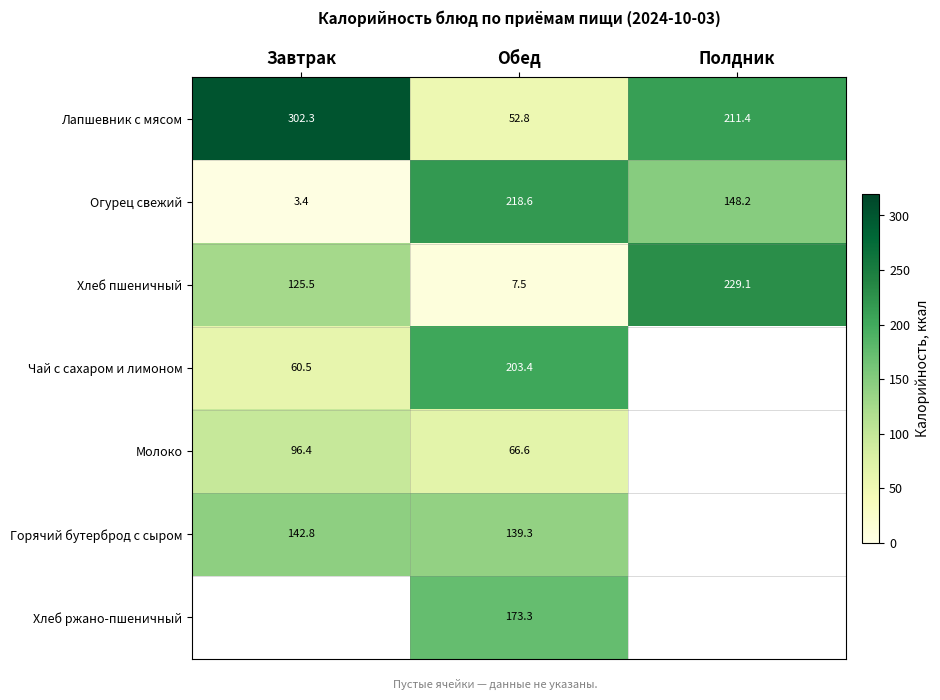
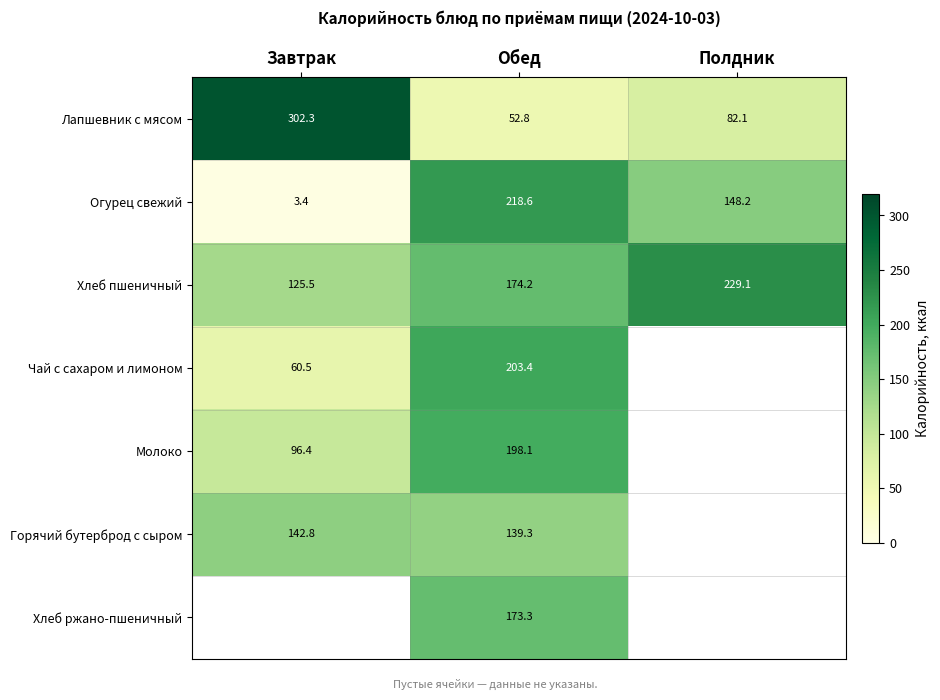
  {
    "Лапшевник с мясом": {
      "Завтрак": 302.3,
      "Обед": 52.8,
-     "Полдник": 211.4
+     "Полдник": 82.1
    },
    "Огурец свежий": {
      "Завтрак": 3.4,
      "Обед": 218.6,
      "Полдник": 148.2
    },
    "Хлеб пшеничный": {
      "Завтрак": 125.5,
-     "Обед": 7.5,
+     "Обед": 174.2,
      "Полдник": 229.1
    },
    "Чай с сахаром и лимоном": {
      "Завтрак": 60.5,
      "Обед": 203.4
    },
    "Молоко": {
      "Завтрак": 96.4,
-     "Обед": 66.6
+     "Обед": 198.1
    },
    "Горячий бутерброд с сыром": {
      "Завтрак": 142.8,
      "Обед": 139.3
    },
    "Хлеб ржано-пшеничный": {
      "Обед": 173.3
    }
  }
